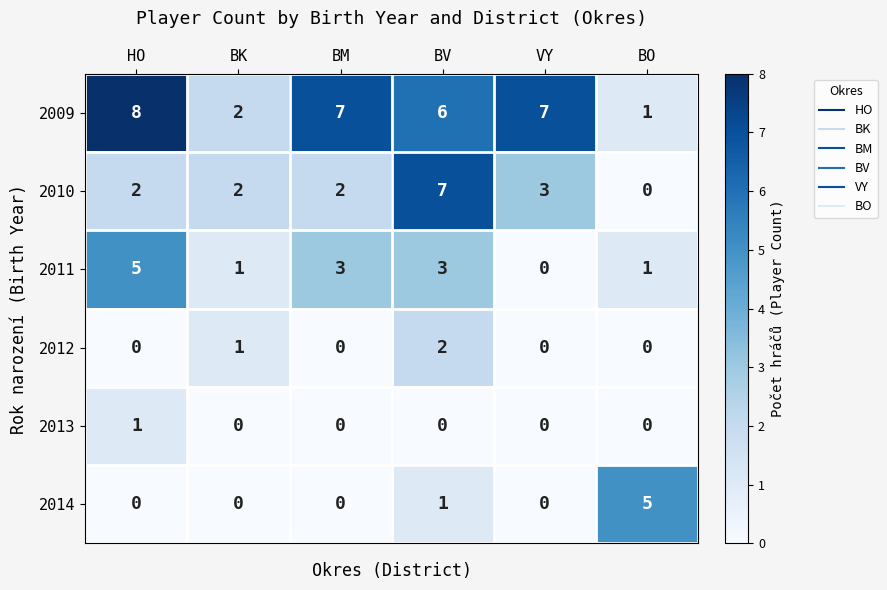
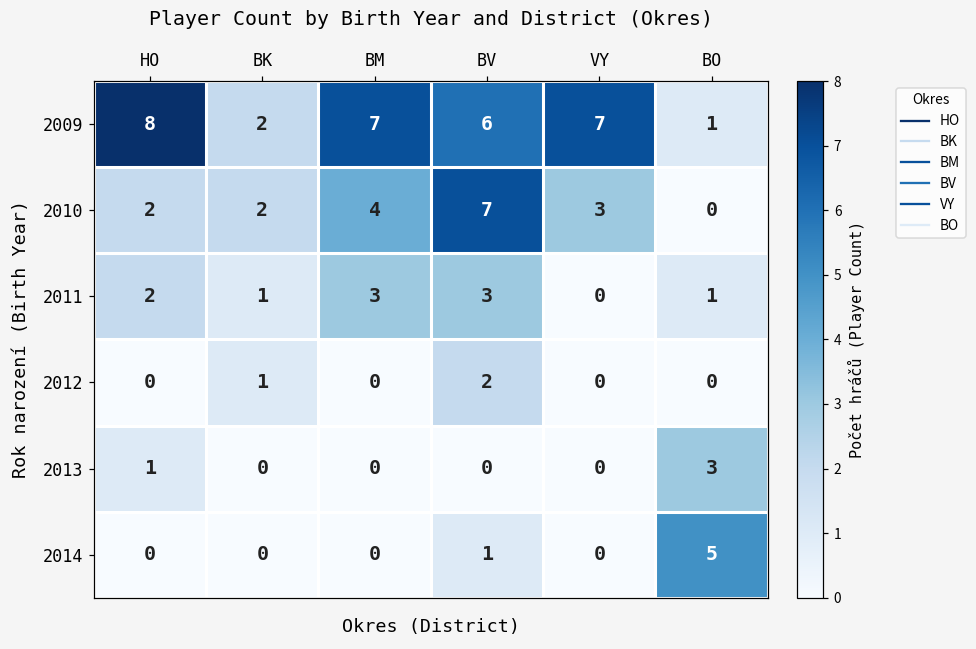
  {
    "2009": {
      "HO": 8,
      "BK": 2,
      "BM": 7,
      "BV": 6,
      "VY": 7,
      "BO": 1
    },
    "2010": {
      "HO": 2,
      "BK": 2,
-     "BM": 2,
+     "BM": 4,
      "BV": 7,
      "VY": 3,
      "BO": 0
    },
    "2011": {
-     "HO": 5,
+     "HO": 2,
      "BK": 1,
      "BM": 3,
      "BV": 3,
      "VY": 0,
      "BO": 1
    },
    "2012": {
      "HO": 0,
      "BK": 1,
      "BM": 0,
      "BV": 2,
      "VY": 0,
      "BO": 0
    },
    "2013": {
      "HO": 1,
      "BK": 0,
      "BM": 0,
      "BV": 0,
      "VY": 0,
-     "BO": 0
+     "BO": 3
    },
    "2014": {
      "HO": 0,
      "BK": 0,
      "BM": 0,
      "BV": 1,
      "VY": 0,
      "BO": 5
    }
  }
